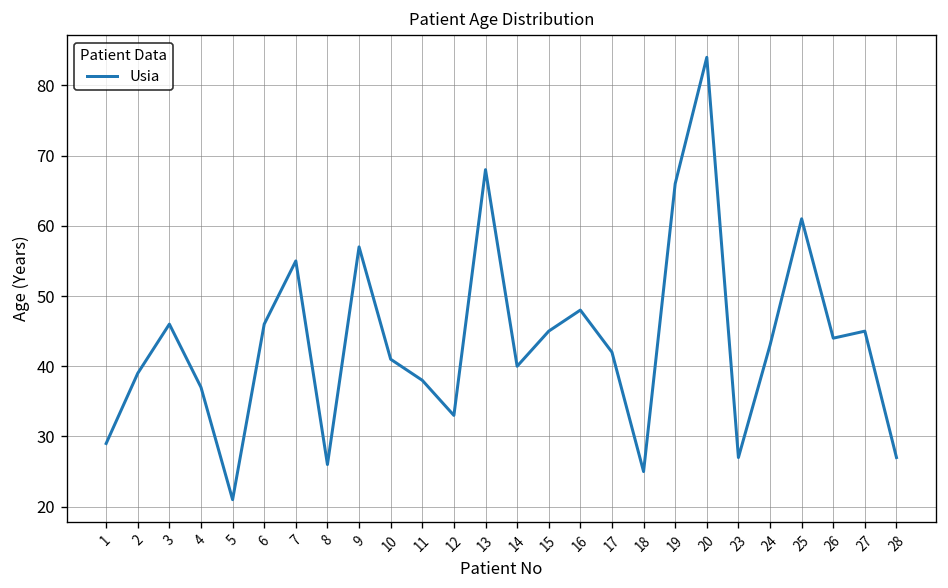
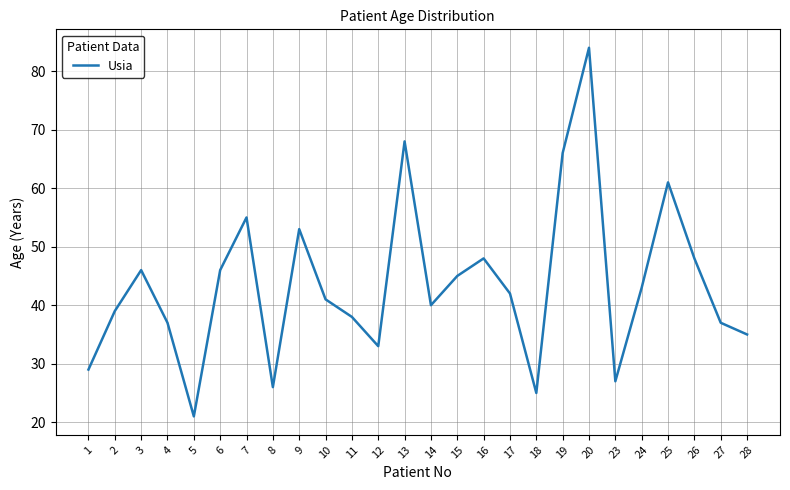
  {
    "1": 29,
    "2": 39,
    "3": 46,
    "4": 37,
    "5": 21,
    "6": 46,
    "7": 55,
    "8": 26,
-   "9": 57,
+   "9": 53,
    "10": 41,
    "11": 38,
    "12": 33,
    "13": 68,
    "14": 40,
    "15": 45,
    "16": 48,
    "17": 42,
    "18": 25,
    "19": 66,
    "20": 84,
    "23": 27,
    "24": 43,
    "25": 61,
-   "26": 44,
-   "27": 45,
-   "28": 27
+   "26": 48,
+   "27": 37,
+   "28": 35
  }
